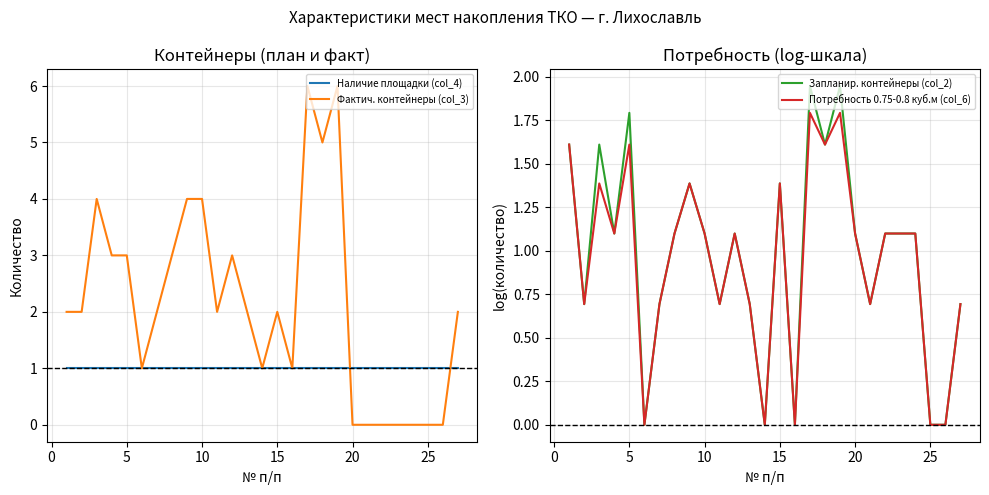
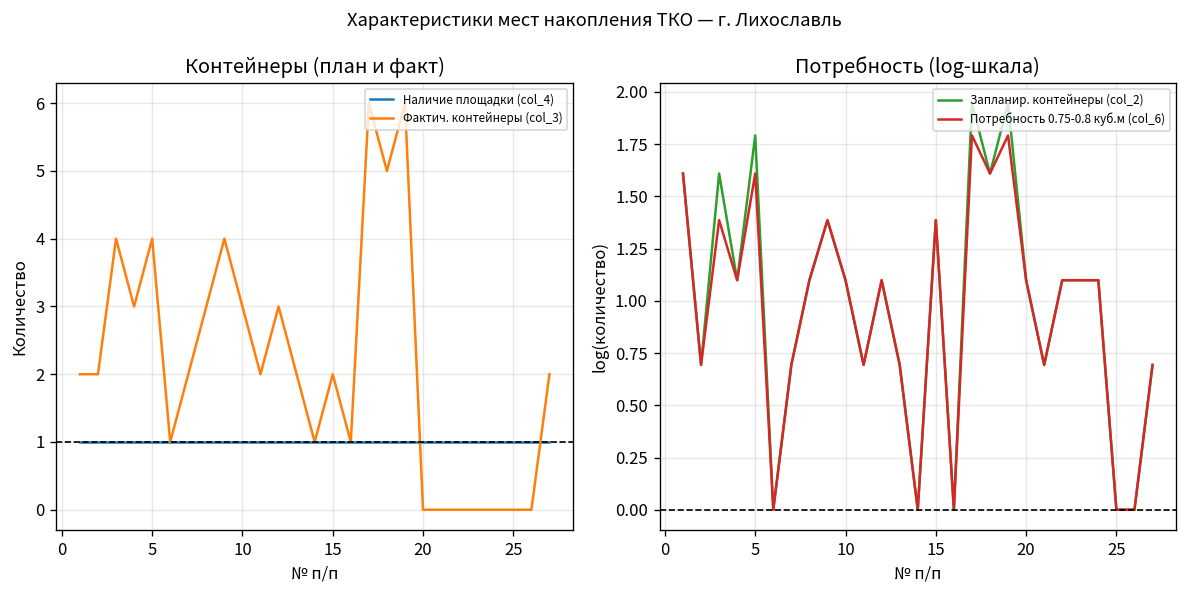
  {
    "Контейнеры (план и факт)": {
      "Наличие площадки (col_4)": {
        "5": 1,
        "10": 1,
        "15": 1,
        "20": 1,
        "25": 1
      },
      "Фактич. контейнеры (col_3)": {
-       "5": 3,
-       "10": 4,
+       "5": 4,
+       "10": 3,
        "15": 2,
        "20": 0,
        "25": 0
      }
    },
    "Потребность (log-шкала)": {
      "Запланир. контейнеры (col_2)": {
        "5": 1.79
      },
      "Потребность 0.75-0.8 куб.м (col_6)": {
        "5": 1.61
      }
    }
  }
